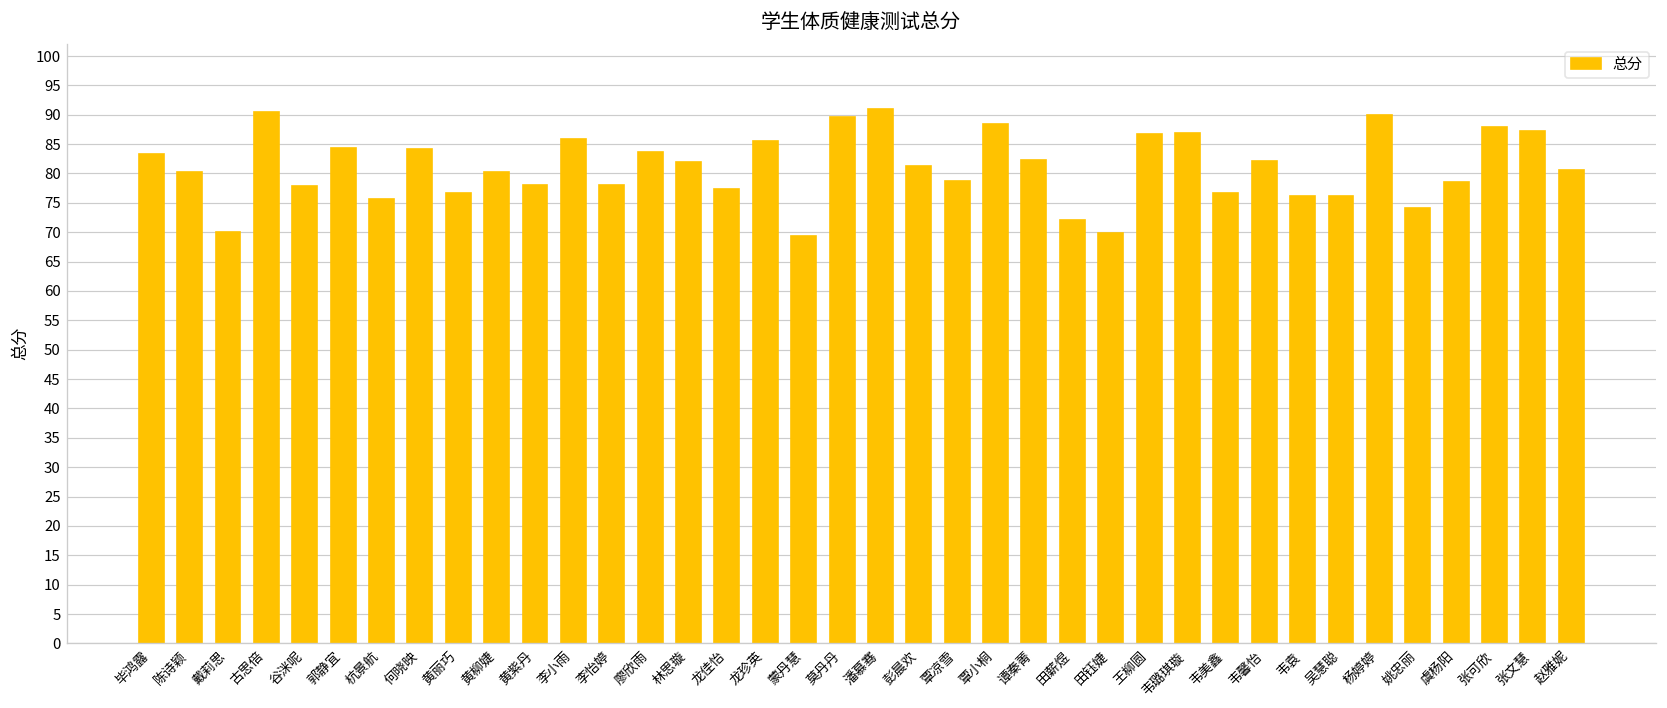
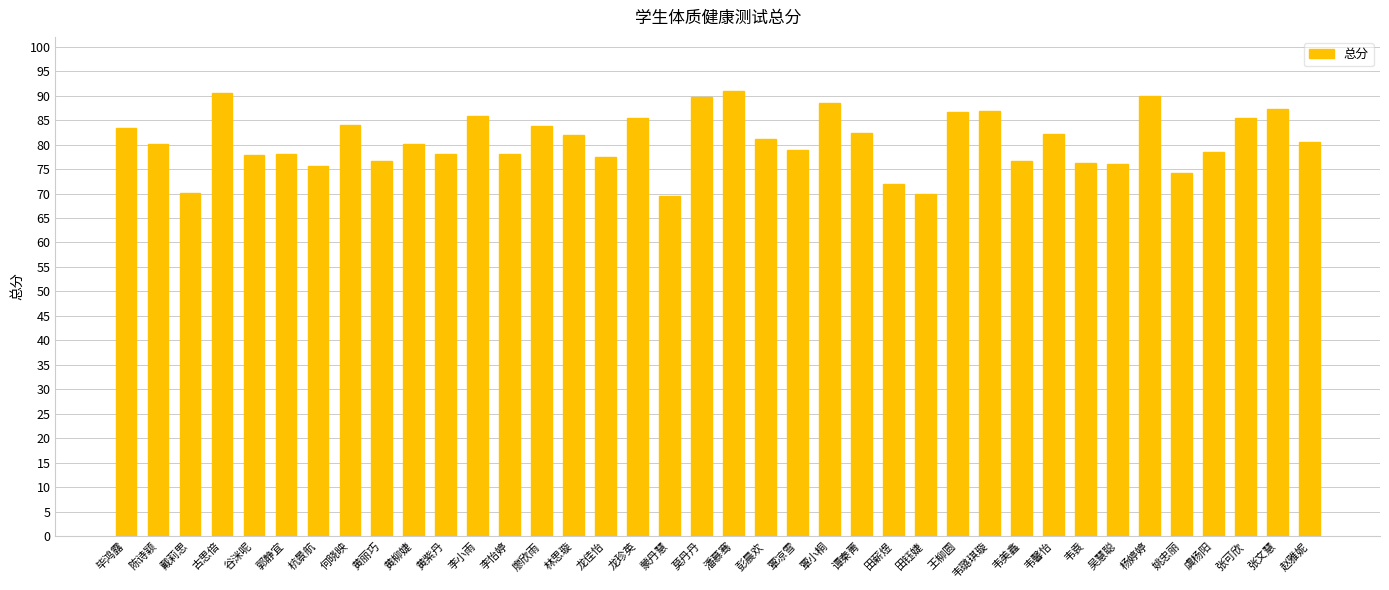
  {
    "毕鸿露": 83,
    "陈诗颖": 80,
    "戴莉思": 70,
    "古思倍": 91,
    "谷洣呢": 78,
-   "郭静宜": 84,
+   "郭静宜": 78,
    "杭景航": 76,
    "何晓映": 84,
    "黄丽巧": 77,
    "黄柳婕": 80,
    "黄紫丹": 78,
    "李小雨": 86,
    "李怡婷": 78,
    "廖欣雨": 84,
    "林思璇": 82,
    "龙佳怡": 77,
    "龙珍英": 86,
    "蒙丹慧": 69,
    "莫丹丹": 90,
    "潘慕骞": 91,
    "彭晨欢": 81,
    "覃凉雪": 79,
    "覃小桐": 88,
    "谭秦菁": 82,
    "田薪煜": 72,
    "田钰婕": 70,
    "王柳圆": 87,
    "韦璐琪璇": 87,
    "韦美鑫": 77,
    "韦馨怡": 82,
    "韦袁": 76,
    "吴慧聪": 76,
    "杨婷婷": 90,
    "姚忠丽": 74,
    "虞杨阳": 79,
-   "张可欣": 88,
+   "张可欣": 86,
    "张文慧": 87,
    "赵雅妮": 81
  }
